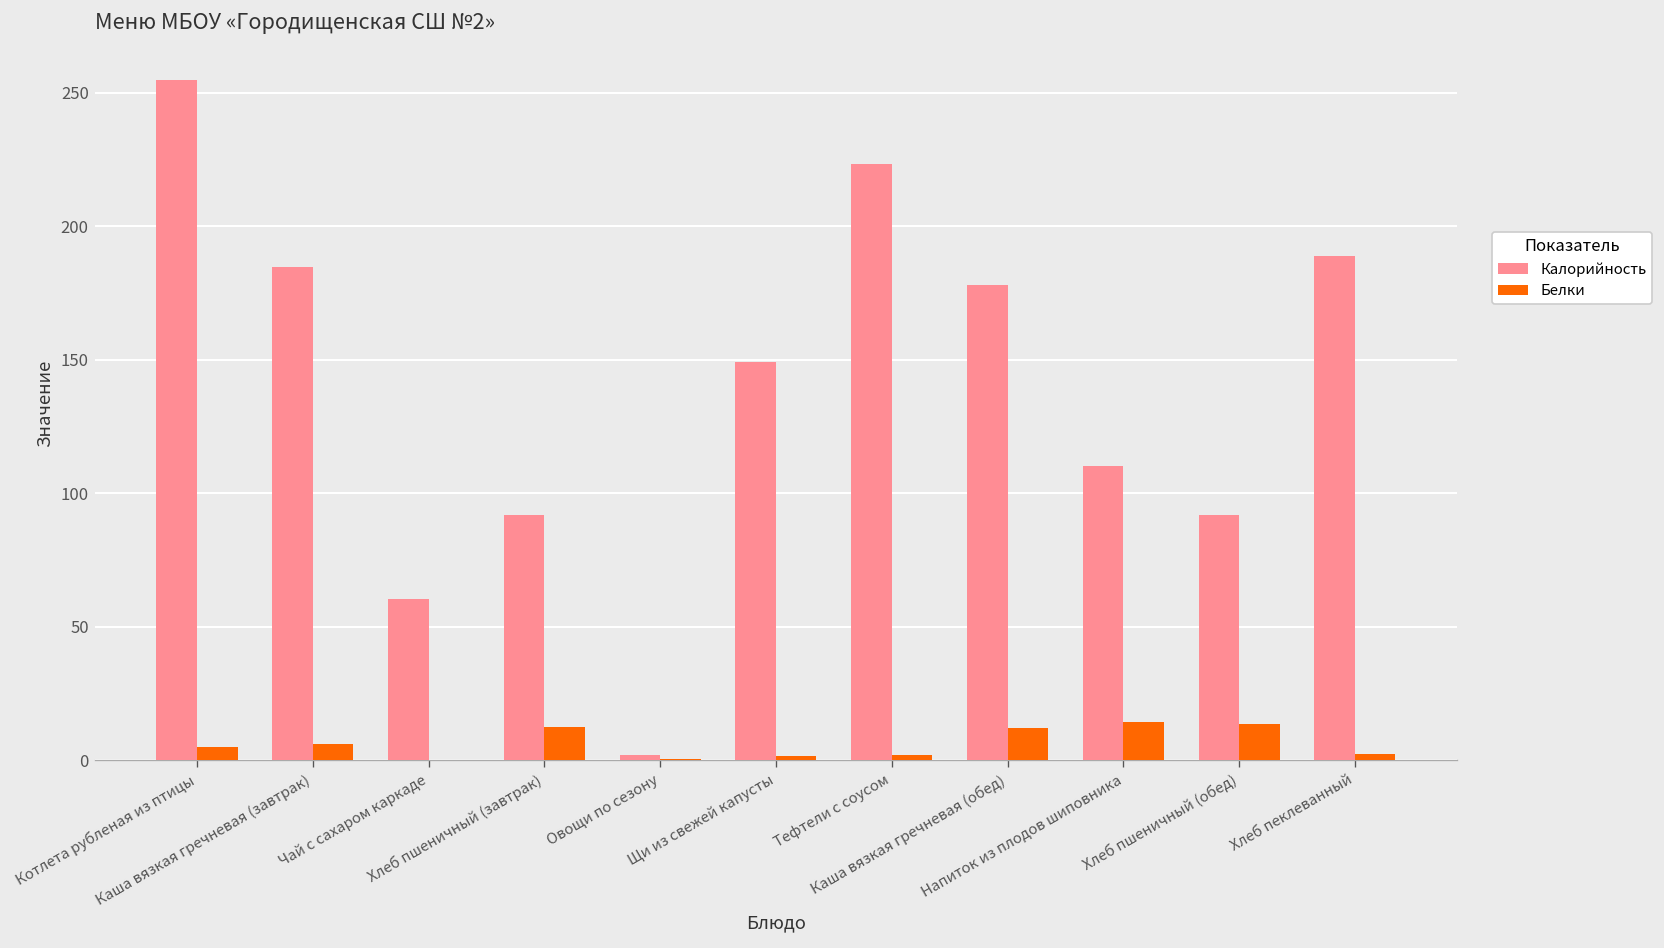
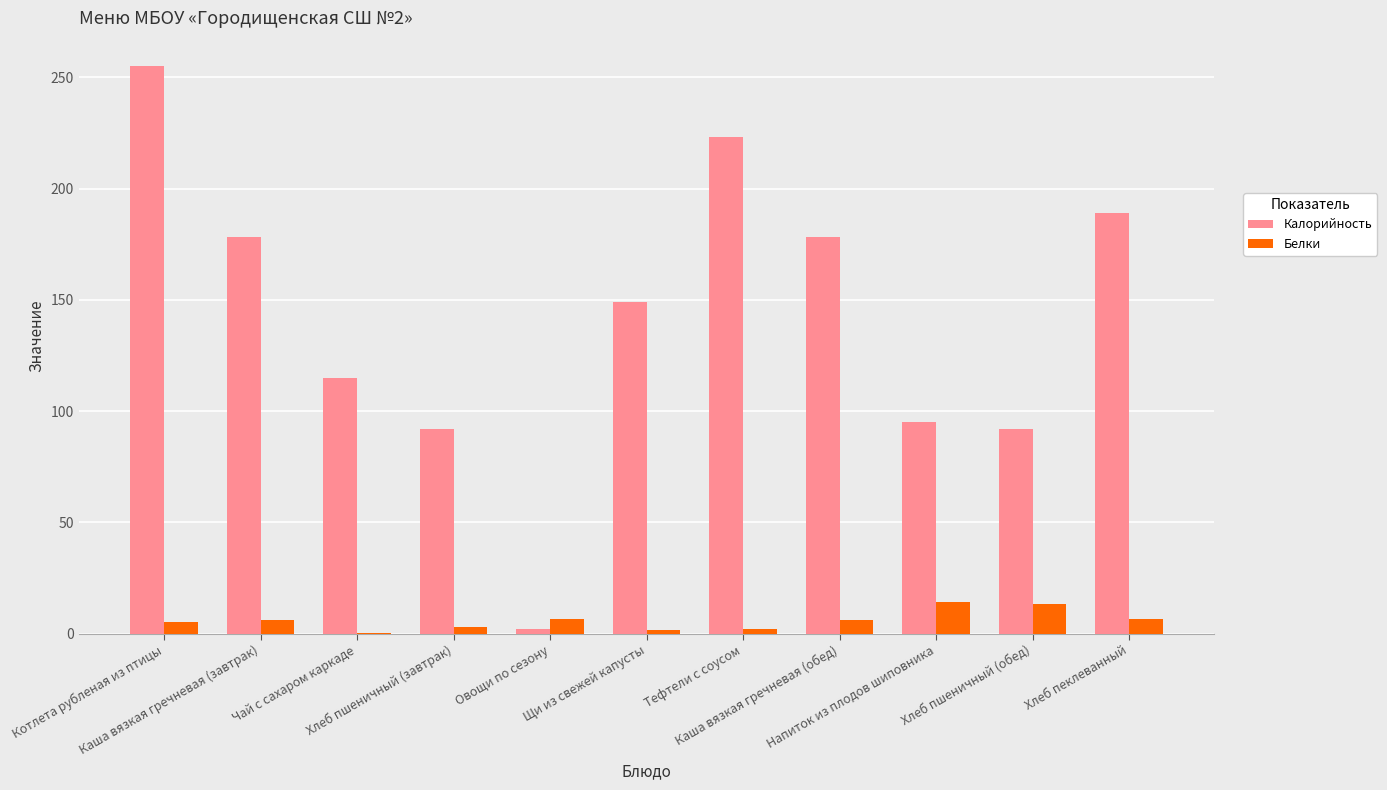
  {
    "Калорийность": {
      "Котлета рубленая из птицы": 255,
-     "Каша вязкая гречневая (завтрак)": 185,
-     "Чай с сахаром каркаде": 61,
+     "Каша вязкая гречневая (завтрак)": 178,
+     "Чай с сахаром каркаде": 115,
      "Хлеб пшеничный (завтрак)": 92,
      "Овощи по сезону": 2,
      "Щи из свежей капусты": 149,
      "Тефтели с соусом": 223,
      "Каша вязкая гречневая (обед)": 178,
-     "Напиток из плодов шиповника": 110,
+     "Напиток из плодов шиповника": 95,
      "Хлеб пшеничный (обед)": 92,
      "Хлеб пеклеванный": 189
    },
    "Белки": {
      "Котлета рубленая из птицы": 5,
      "Каша вязкая гречневая (завтрак)": 6,
-     "Хлеб пшеничный (завтрак)": 12,
-     "Овощи по сезону": 1,
+     "Хлеб пшеничный (завтрак)": 3,
+     "Овощи по сезону": 6,
      "Щи из свежей капусты": 2,
      "Тефтели с соусом": 2,
-     "Каша вязкая гречневая (обед)": 12,
+     "Каша вязкая гречневая (обед)": 6,
      "Напиток из плодов шиповника": 14,
      "Хлеб пшеничный (обед)": 14,
-     "Хлеб пеклеванный": 3
+     "Хлеб пеклеванный": 7
    }
  }
